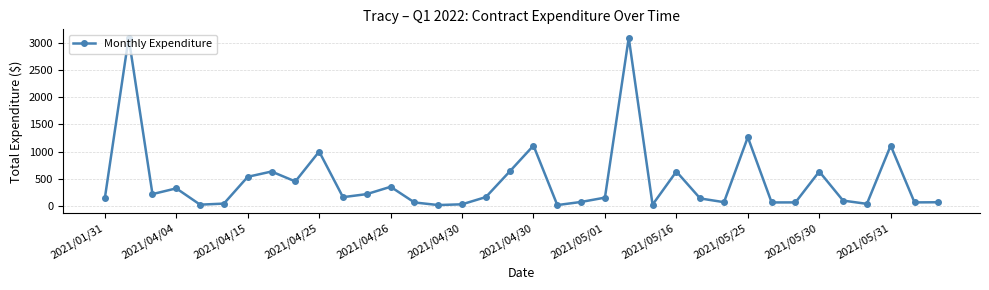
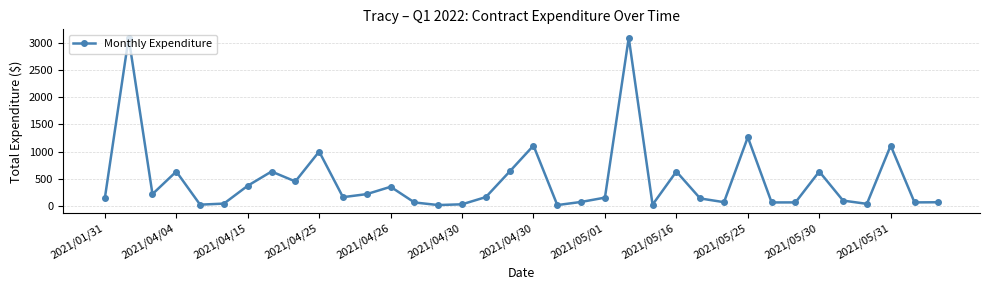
  {
    "2021/01/31": 100,
-   "2021/04/04": 300,
-   "2021/04/15": 500,
+   "2021/04/04": 600,
+   "2021/04/15": 400,
    "2021/05/16": 600,
    "2021/05/25": 1300
  }
